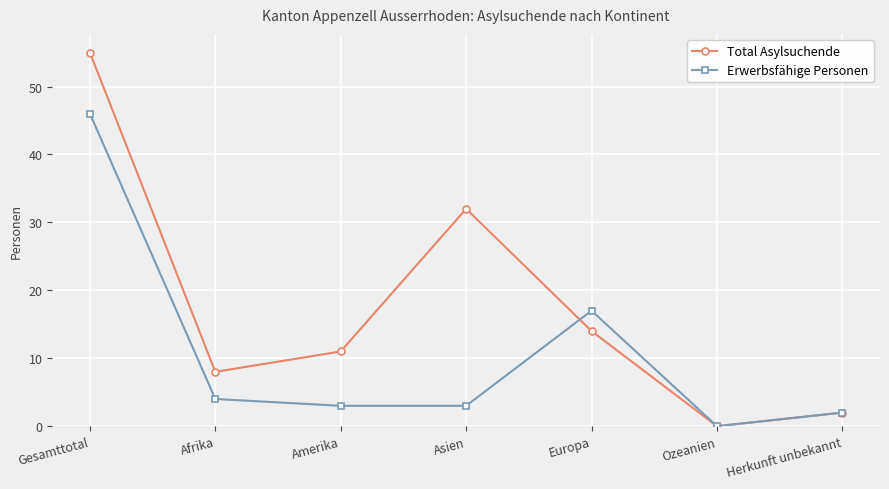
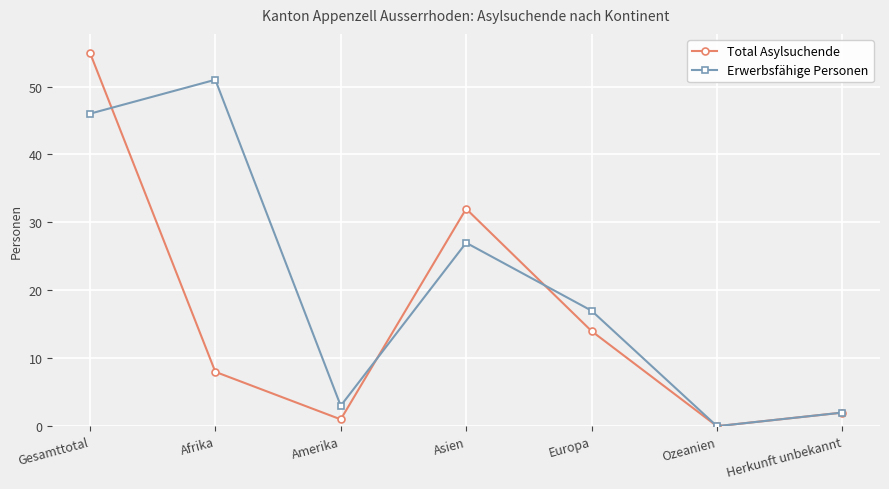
  {
    "Total Asylsuchende": {
      "Gesamttotal": 55,
      "Afrika": 8,
-     "Amerika": 11,
+     "Amerika": 1,
      "Asien": 32,
      "Europa": 14
    },
    "Erwerbsfähige Personen": {
      "Gesamttotal": 46,
-     "Afrika": 4,
+     "Afrika": 51,
      "Amerika": 3,
-     "Asien": 3,
+     "Asien": 27,
      "Europa": 17
    }
  }
